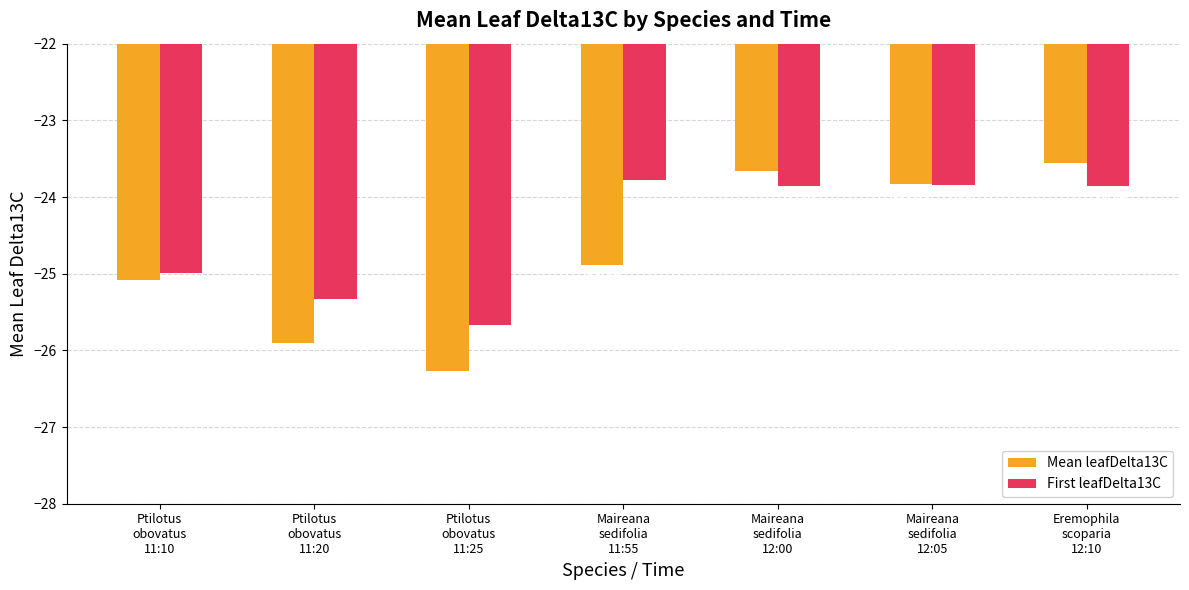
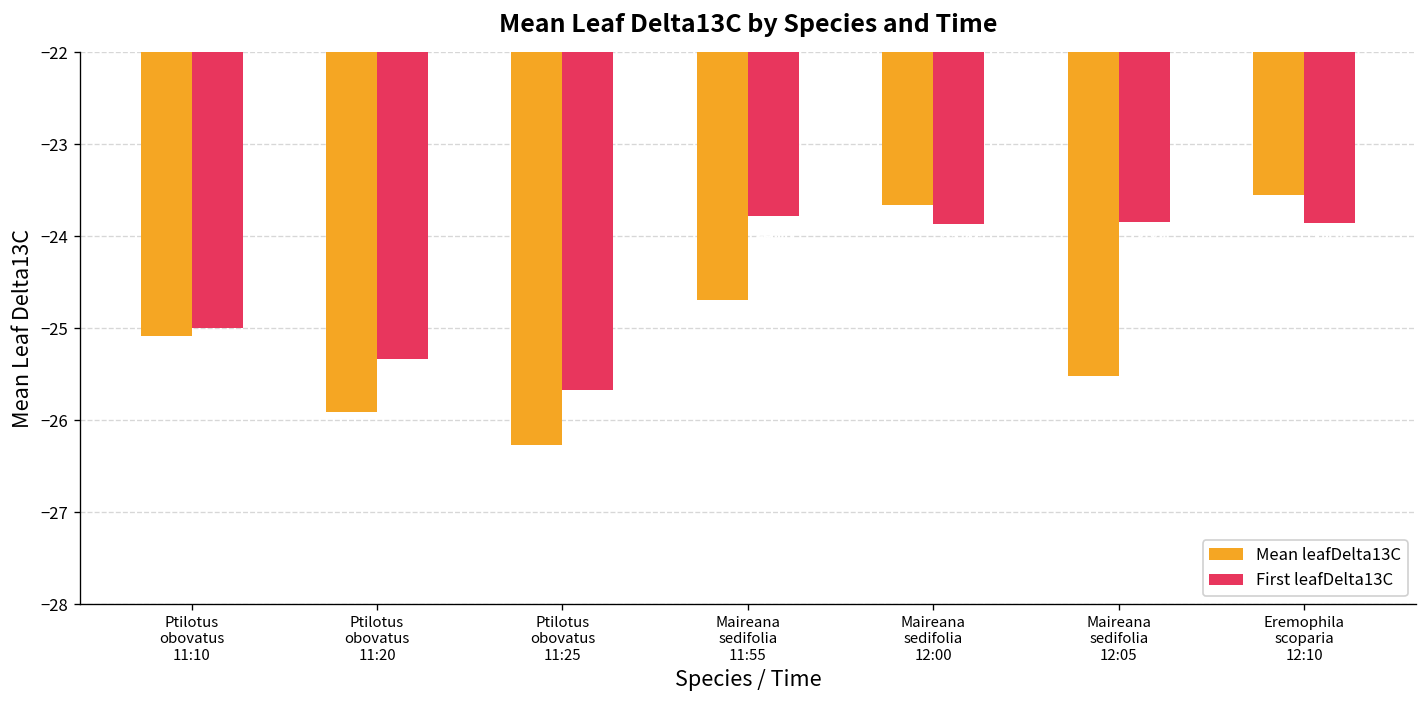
  {
    "Mean leafDelta13C": {
      "Ptilotus obovatus 11:10": -25.1,
      "Ptilotus obovatus 11:20": -25.9,
      "Ptilotus obovatus 11:25": -26.3,
-     "Maireana sedifolia 11:55": -24.9,
+     "Maireana sedifolia 11:55": -24.7,
      "Maireana sedifolia 12:00": -23.7,
-     "Maireana sedifolia 12:05": -23.8,
+     "Maireana sedifolia 12:05": -25.5,
      "Eremophila scoparia 12:10": -23.6
    },
    "First leafDelta13C": {
      "Ptilotus obovatus 11:10": -25.0,
      "Ptilotus obovatus 11:20": -25.3,
      "Ptilotus obovatus 11:25": -25.7,
      "Maireana sedifolia 11:55": -23.8,
      "Maireana sedifolia 12:00": -23.9,
      "Maireana sedifolia 12:05": -23.8,
      "Eremophila scoparia 12:10": -23.9
    }
  }
